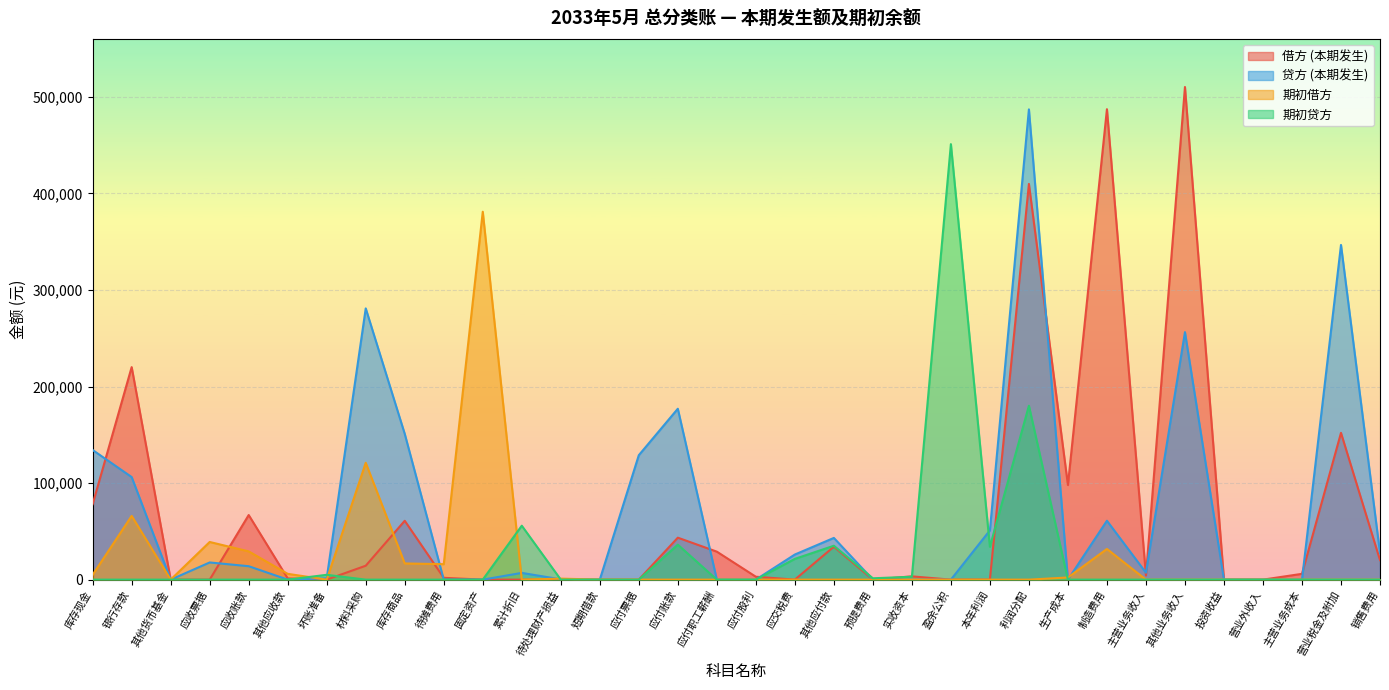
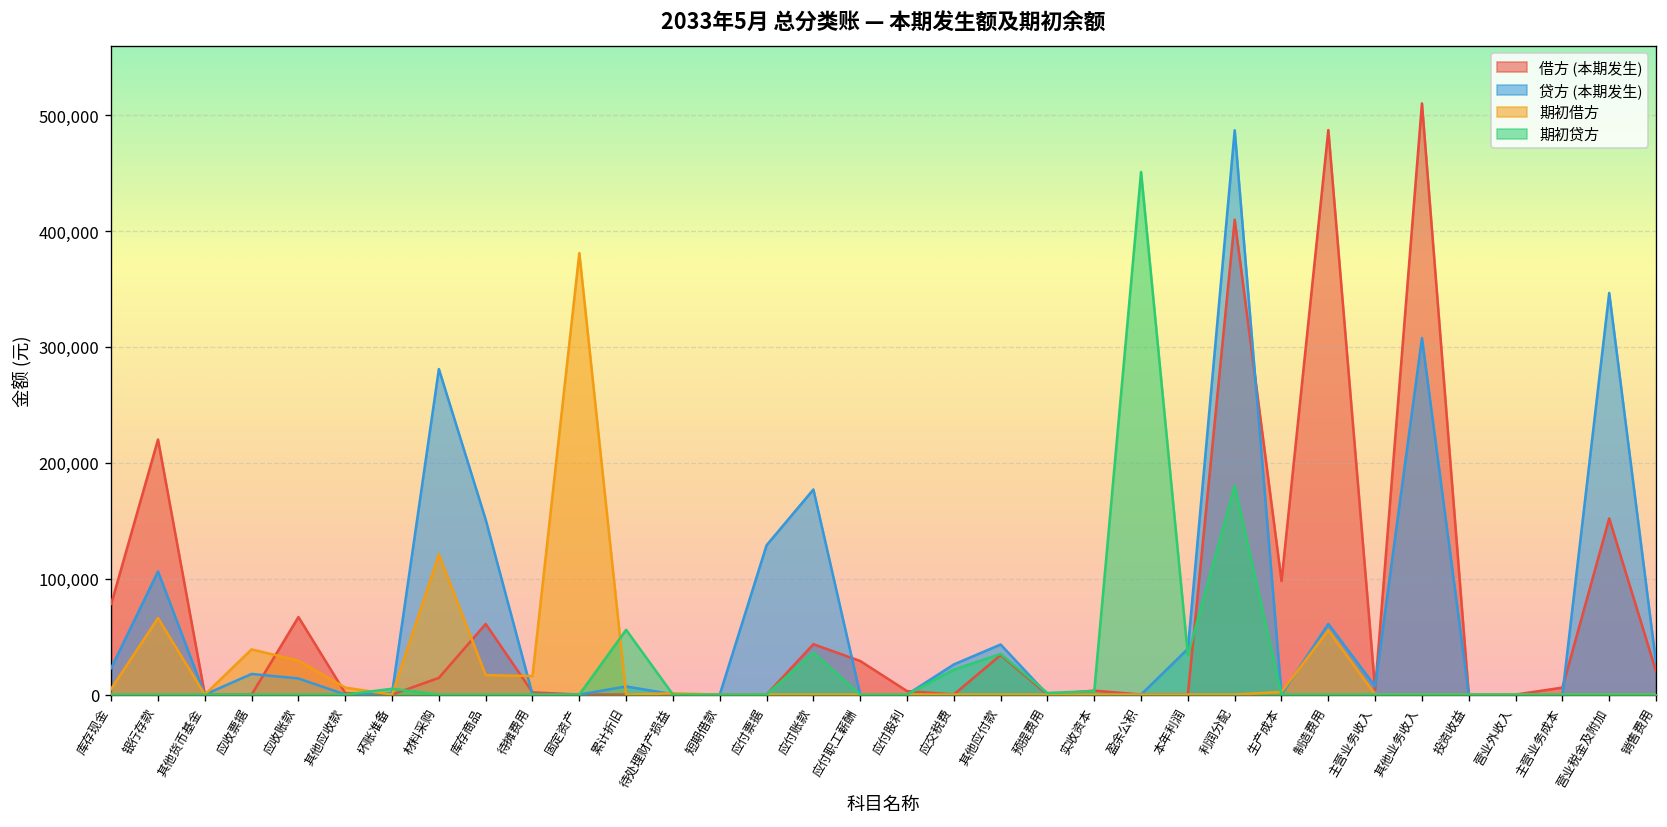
  {
    "借方 (本期发生)": {
      "库存现金": "80,000",
      "银行存款": "220,000",
      "应收账款": "70,000",
      "材料采购": "10,000",
      "库存商品": "60,000",
      "应付账款": "40,000",
      "应付职工薪酬": "30,000",
      "应付股利": "0",
      "利润分配": "410,000",
      "生产成本": "100,000",
      "制造费用": "490,000",
      "主营业务收入": "0",
      "其他业务收入": "510,000",
      "主营业务成本": "10,000",
      "营业税金及附加": "150,000",
      "销售费用": "20,000"
    },
    "贷方 (本期发生)": {
-     "库存现金": "130,000",
+     "库存现金": "20,000",
      "银行存款": "110,000",
      "应收票据": "20,000",
      "应收账款": "10,000",
      "材料采购": "280,000",
      "库存商品": "150,000",
      "累计折旧": "10,000",
      "应付票据": "130,000",
      "应付账款": "180,000",
      "应交税费": "30,000",
      "其他应付款": "40,000",
-     "本年利润": "50,000",
+     "本年利润": "40,000",
      "利润分配": "490,000",
      "制造费用": "60,000",
      "主营业务收入": "10,000",
-     "其他业务收入": "260,000",
+     "其他业务收入": "310,000",
      "营业税金及附加": "350,000",
      "销售费用": "30,000"
    },
    "期初借方": {
      "库存现金": "10,000",
      "银行存款": "70,000",
      "应收票据": "40,000",
      "应收账款": "30,000",
      "其他应收款": "10,000",
      "材料采购": "120,000",
      "库存商品": "20,000",
      "待摊费用": "20,000",
      "固定资产": "380,000",
      "应付账款": "0",
      "其他应付款": "0",
      "利润分配": "0",
-     "制造费用": "30,000"
+     "制造费用": "60,000"
    },
    "期初贷方": {
      "库存现金": "0",
      "银行存款": "0",
      "应收账款": "0",
      "坏账准备": "10,000",
      "材料采购": "0",
      "库存商品": "0",
      "累计折旧": "60,000",
      "应付账款": "40,000",
      "应交税费": "20,000",
      "盈余公积": "450,000",
      "本年利润": "30,000",
      "利润分配": "180,000",
      "制造费用": "0"
    }
  }
